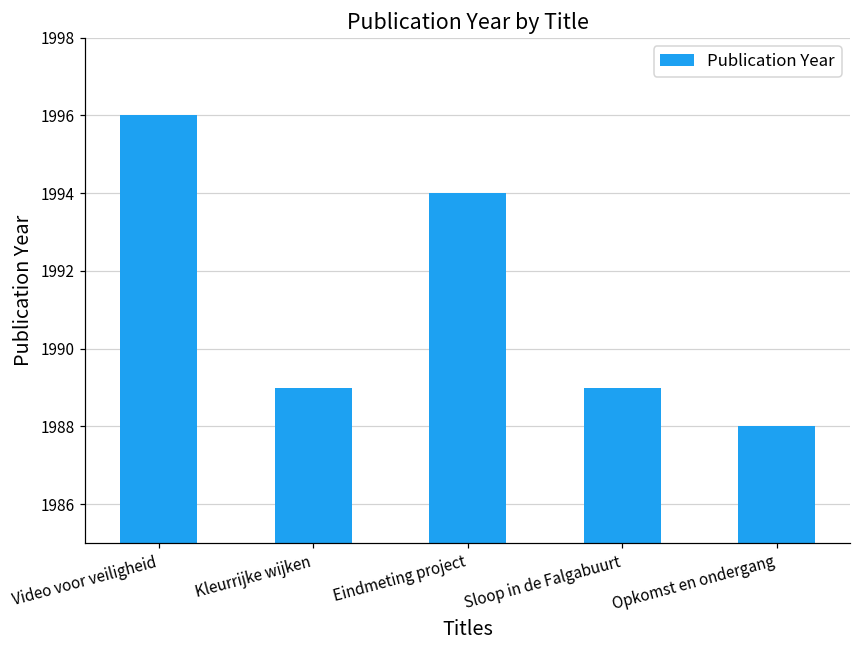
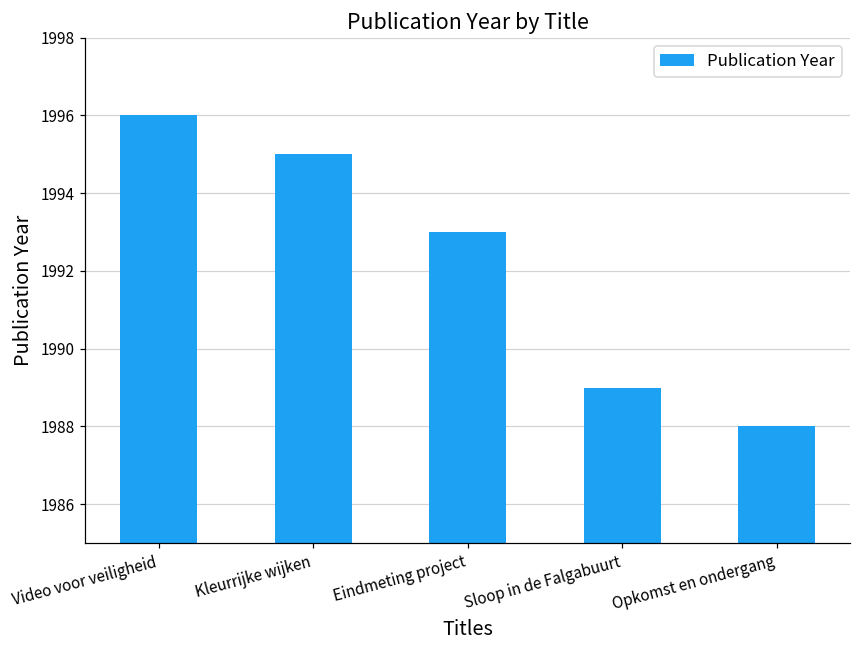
  {
    "Video voor veiligheid": 1996,
-   "Kleurrijke wijken": 1989,
-   "Eindmeting project": 1994,
+   "Kleurrijke wijken": 1995,
+   "Eindmeting project": 1993,
    "Sloop in de Falgabuurt": 1989,
    "Opkomst en ondergang": 1988
  }
